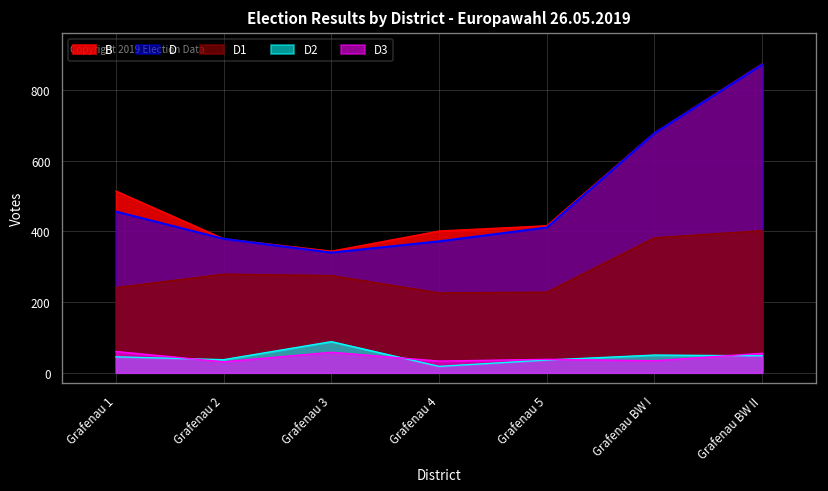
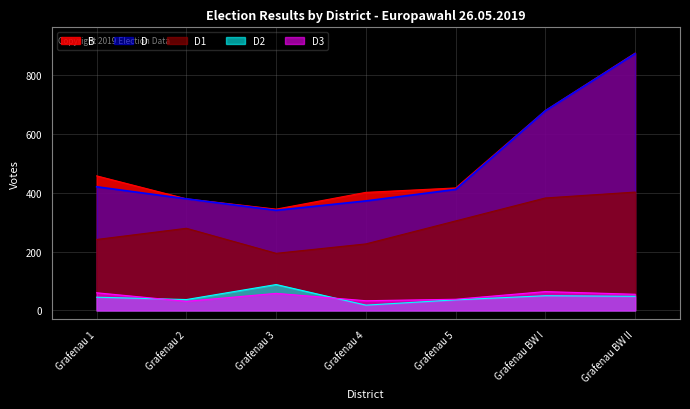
  {
    "B": {
-     "Grafenau 1": 510,
+     "Grafenau 1": 460,
      "Grafenau 4": 400
    },
    "D": {
-     "Grafenau 1": 460,
+     "Grafenau 1": 420,
      "Grafenau 4": 370
    },
    "D1": {
      "Grafenau 1": 240,
      "Grafenau 2": 280,
-     "Grafenau 3": 280,
+     "Grafenau 3": 190,
      "Grafenau 4": 230,
-     "Grafenau 5": 230,
+     "Grafenau 5": 300,
      "Grafenau BW I": 380,
      "Grafenau BW II": 400
    },
    "D2": {
      "Grafenau 1": 50,
      "Grafenau 3": 90,
      "Grafenau 4": 20,
      "Grafenau BW I": 50
    },
    "D3": {
      "Grafenau 1": 60,
      "Grafenau 3": 60,
      "Grafenau 4": 30,
-     "Grafenau BW I": 30
+     "Grafenau BW I": 60
    }
  }
